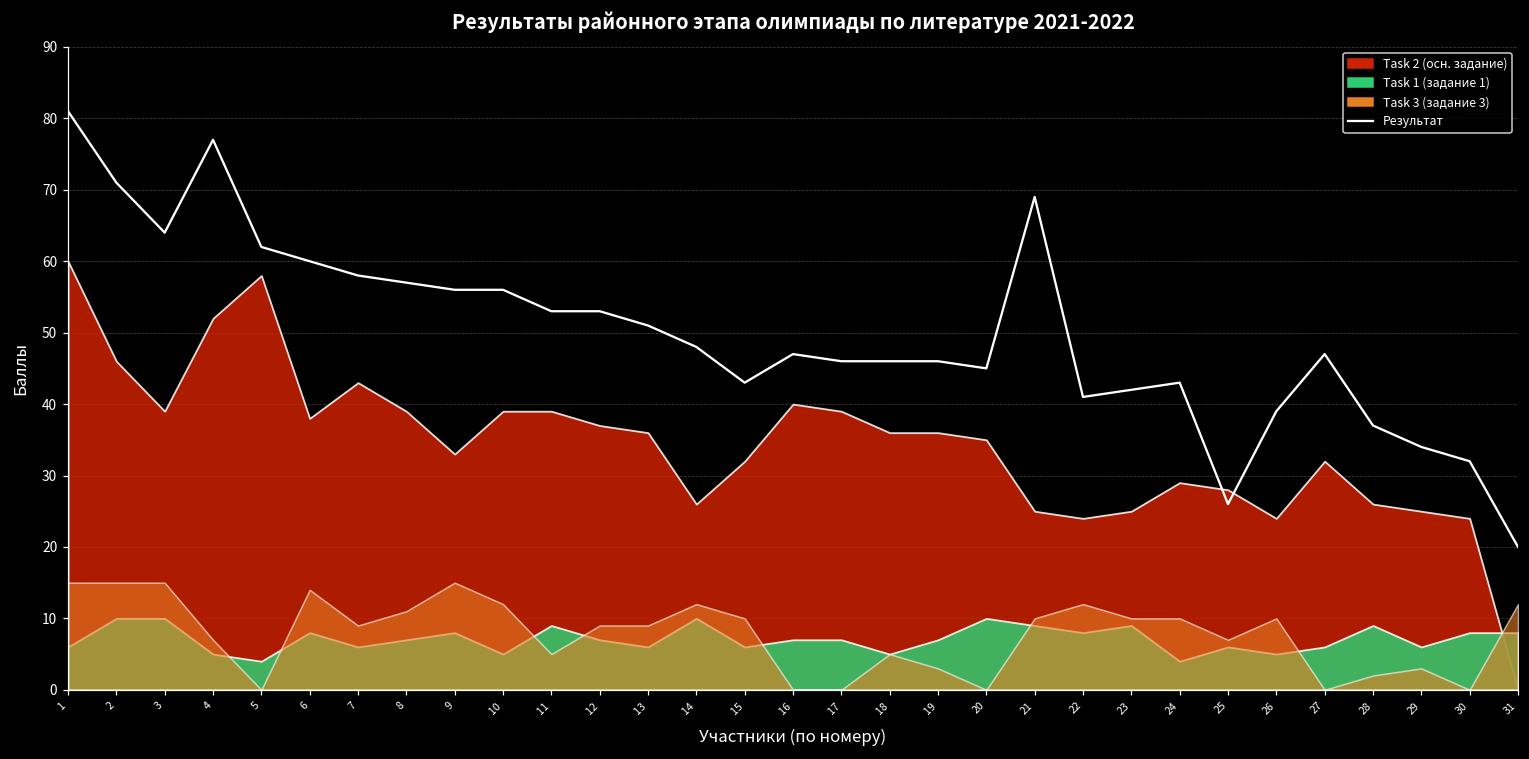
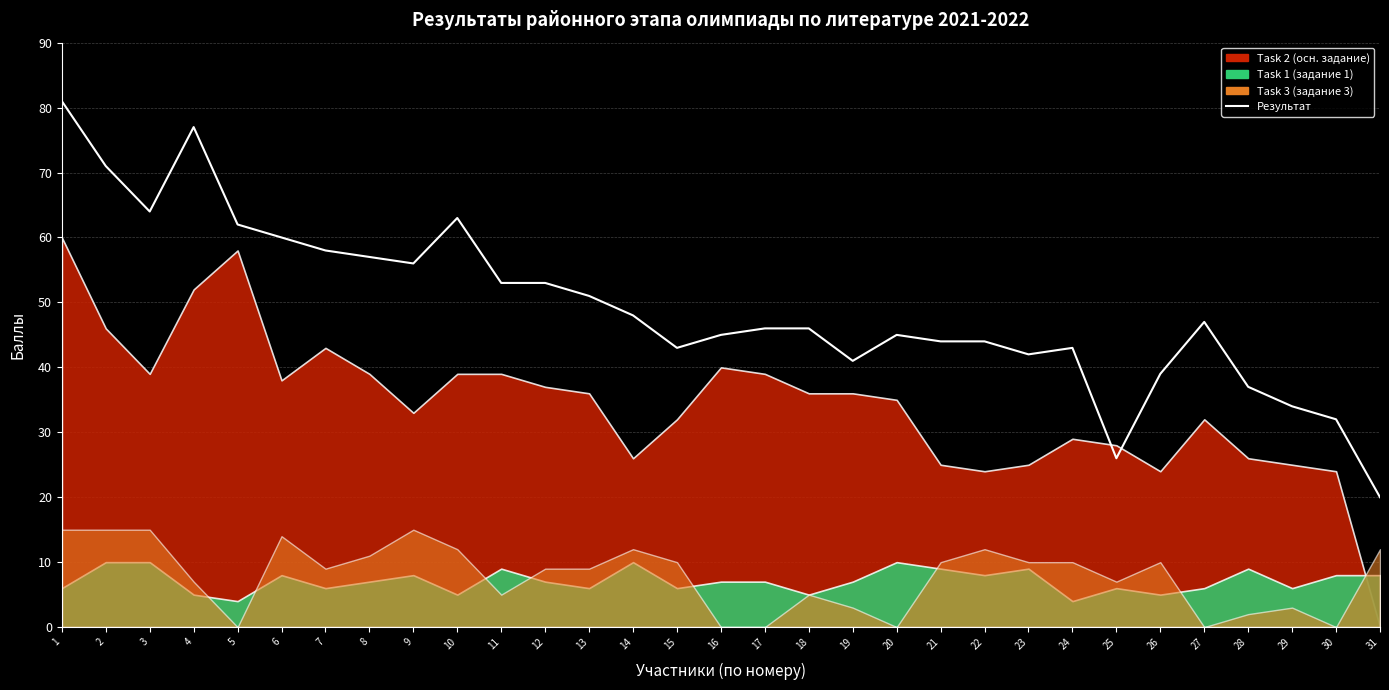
  {
    "Результат": {
      "1": 81,
      "2": 71,
      "3": 64,
      "4": 77,
      "5": 62,
      "6": 60,
      "7": 58,
      "8": 57,
      "9": 56,
-     "10": 56,
+     "10": 63,
      "11": 53,
      "12": 53,
      "13": 51,
      "14": 48,
      "15": 43,
-     "16": 47,
+     "16": 45,
      "17": 46,
      "18": 46,
-     "19": 46,
+     "19": 41,
      "20": 45,
-     "21": 69,
-     "22": 41,
+     "21": 44,
+     "22": 44,
      "23": 42,
      "24": 43,
      "25": 26,
      "26": 39,
      "27": 47,
      "28": 37,
      "29": 34,
      "30": 32,
      "31": 20
    }
  }
